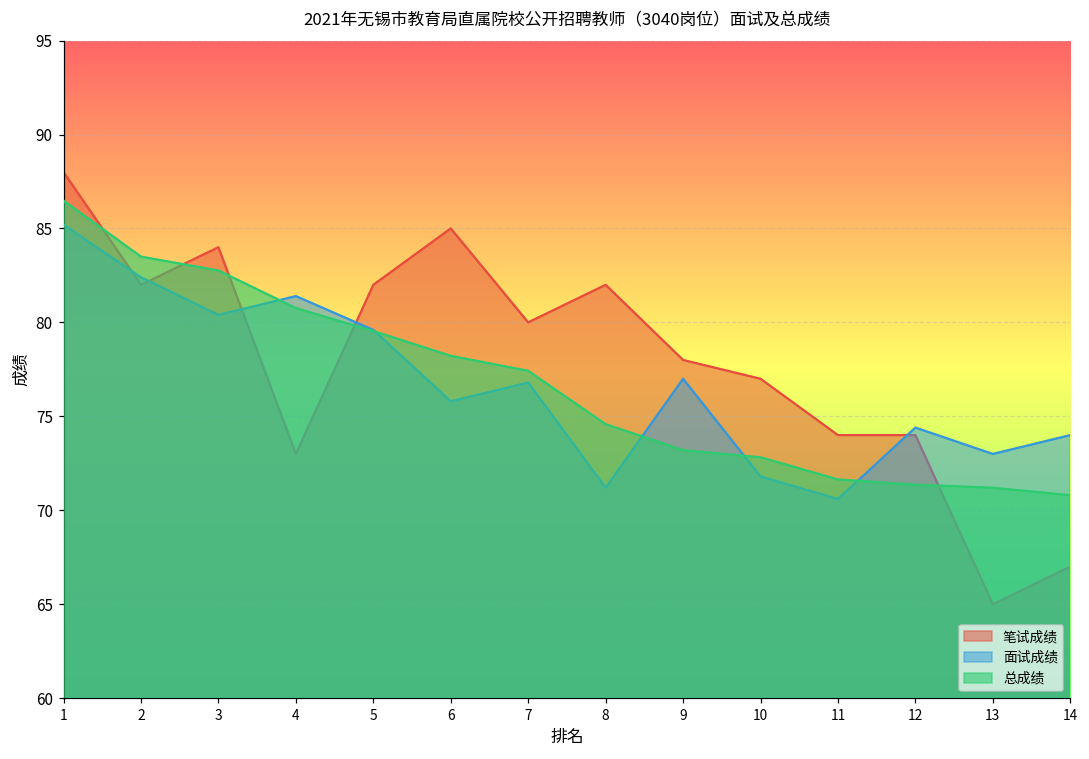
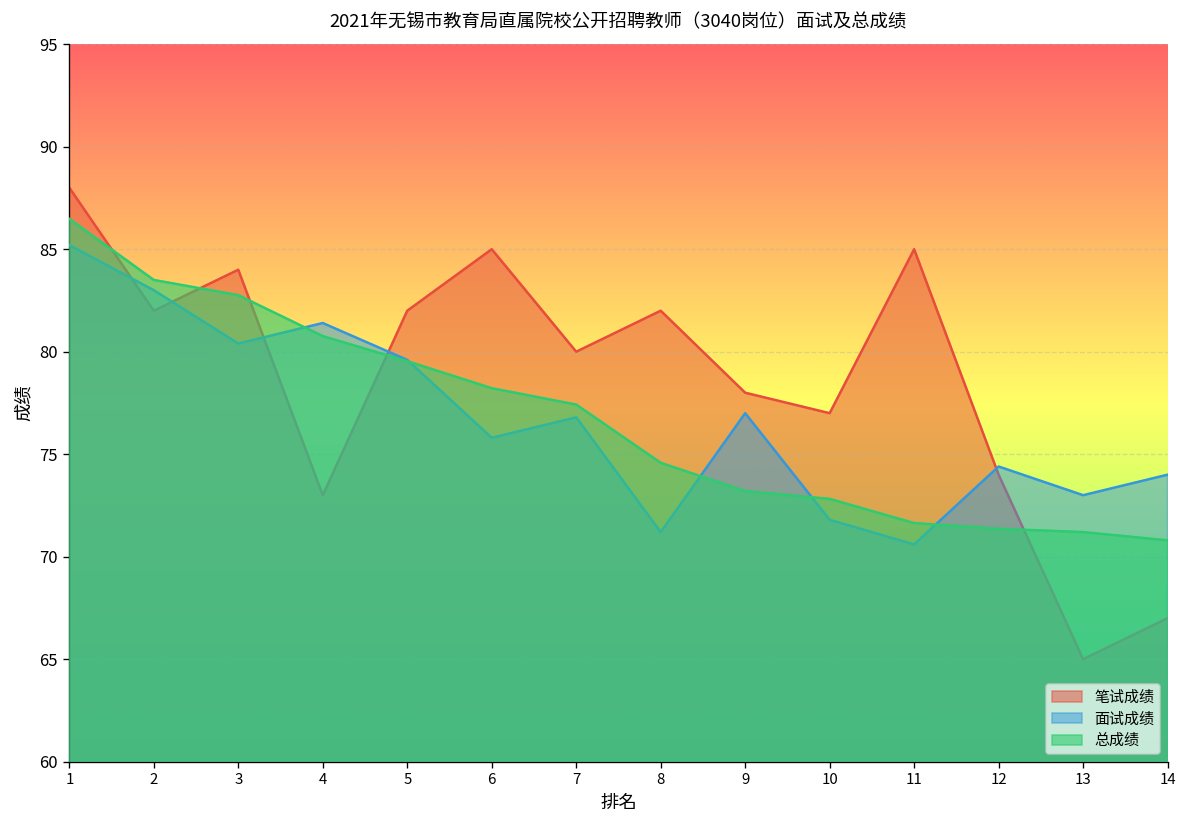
  {
    "笔试成绩": {
      "1": 88,
      "2": 82,
      "3": 84,
      "4": 73,
      "5": 82,
      "6": 85,
      "7": 80,
      "8": 82,
      "9": 78,
      "10": 77,
-     "11": 74,
+     "11": 85,
      "12": 74,
      "13": 65,
      "14": 67
    },
    "面试成绩": {
      "1": 85.2,
-     "2": 82.4,
+     "2": 83.0,
      "3": 80.4,
      "4": 81.4,
      "6": 75.8,
      "7": 76.8,
      "8": 71.2,
      "9": 77.0,
      "10": 71.8,
      "11": 70.6,
      "12": 74.4,
      "13": 73.0,
      "14": 74.0
    },
    "总成绩": {
      "1": 86.5,
      "2": 83.5,
      "3": 82.8,
      "4": 80.8,
      "6": 78.2,
      "7": 77.4,
      "8": 74.6,
      "9": 73.2,
      "10": 72.8,
      "11": 71.6,
      "12": 71.4,
      "13": 71.2,
      "14": 70.8
    }
  }
